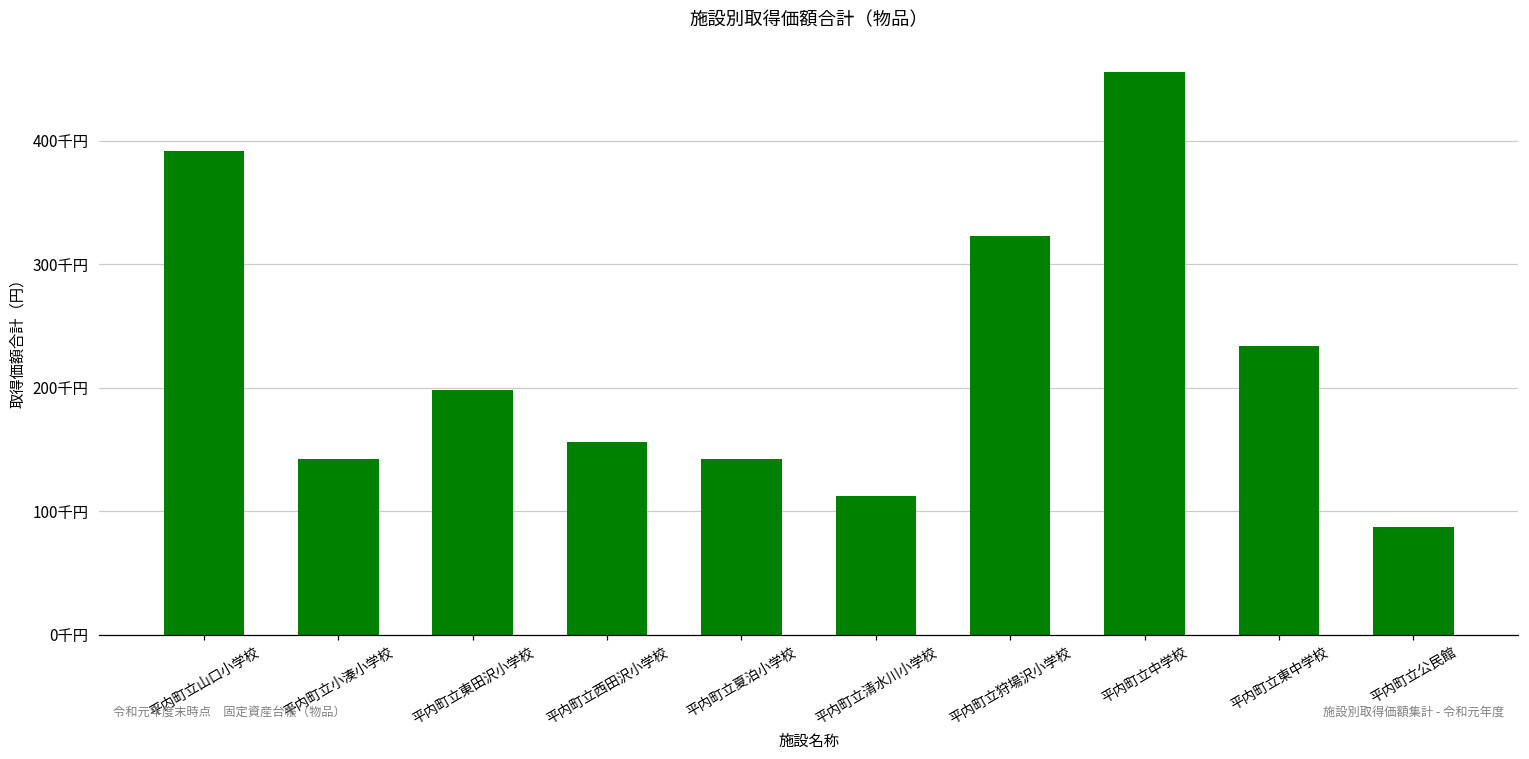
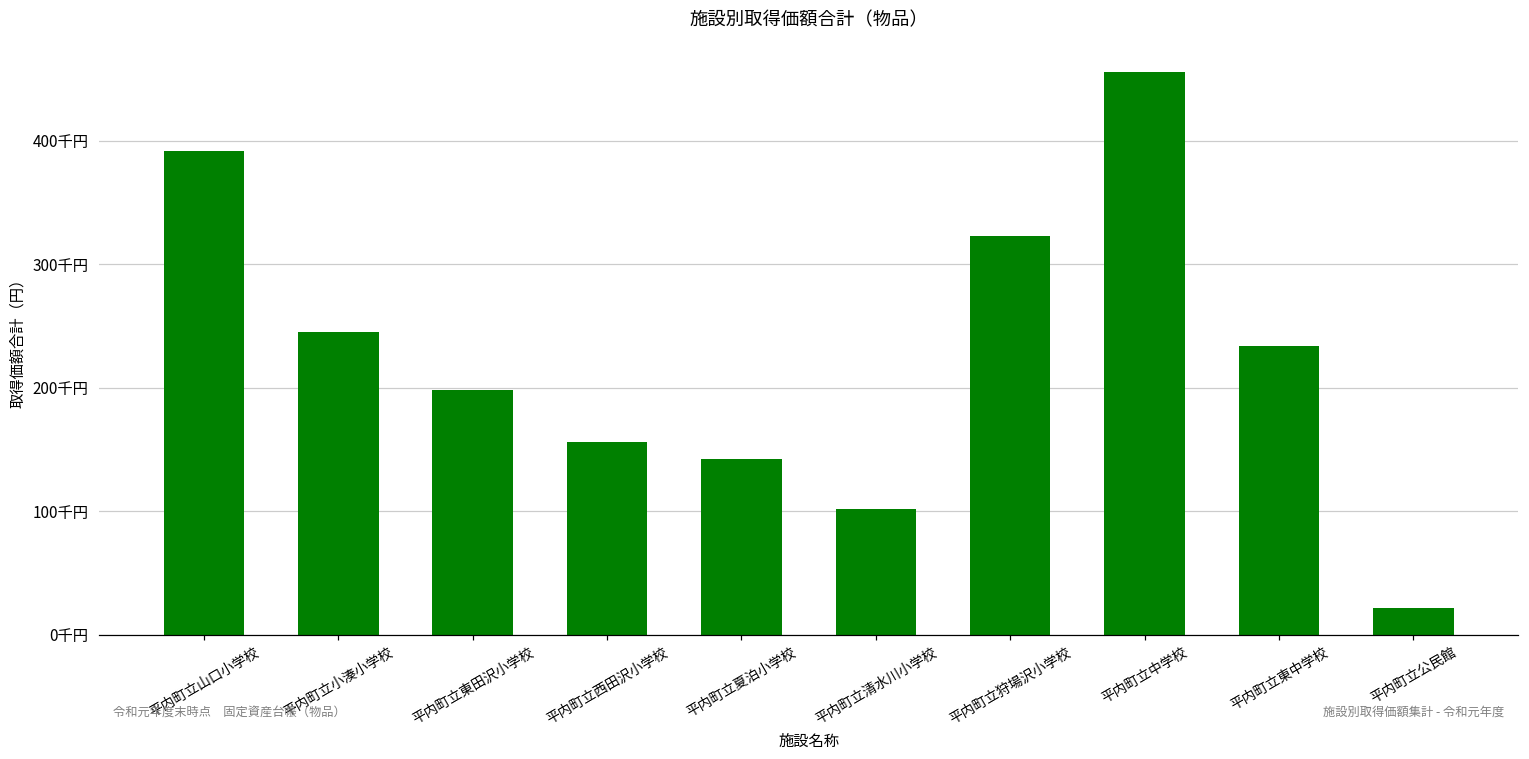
  {
    "平内町立山口小学校": "392千円",
-   "平内町立小湊小学校": "143千円",
+   "平内町立小湊小学校": "245千円",
    "平内町立東田沢小学校": "198千円",
    "平内町立西田沢小学校": "156千円",
    "平内町立夏泊小学校": "142千円",
-   "平内町立清水川小学校": "112千円",
+   "平内町立清水川小学校": "102千円",
    "平内町立狩場沢小学校": "323千円",
    "平内町立中学校": "456千円",
    "平内町立東中学校": "234千円",
-   "平内町立公民館": "87千円"
+   "平内町立公民館": "22千円"
  }
